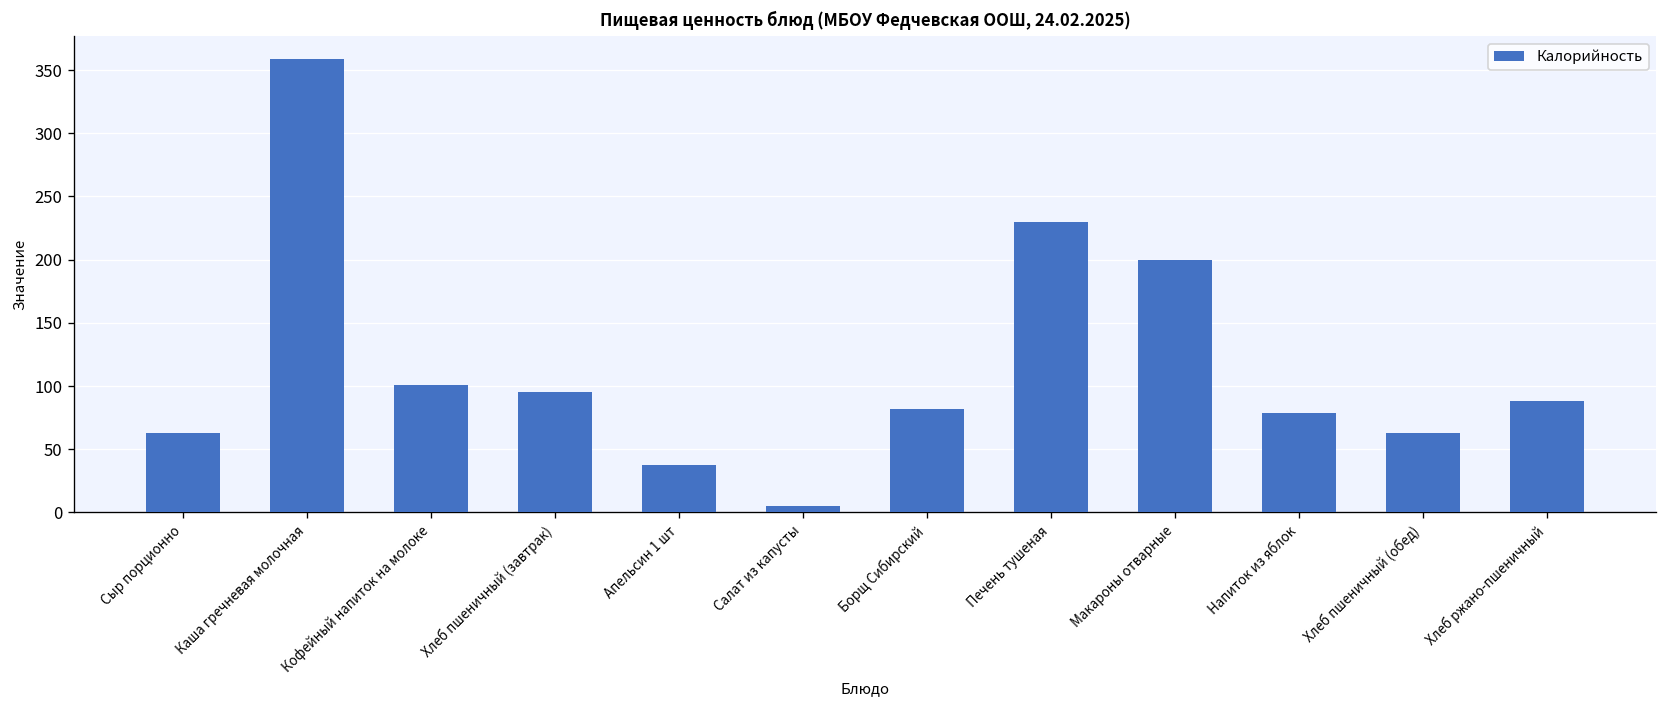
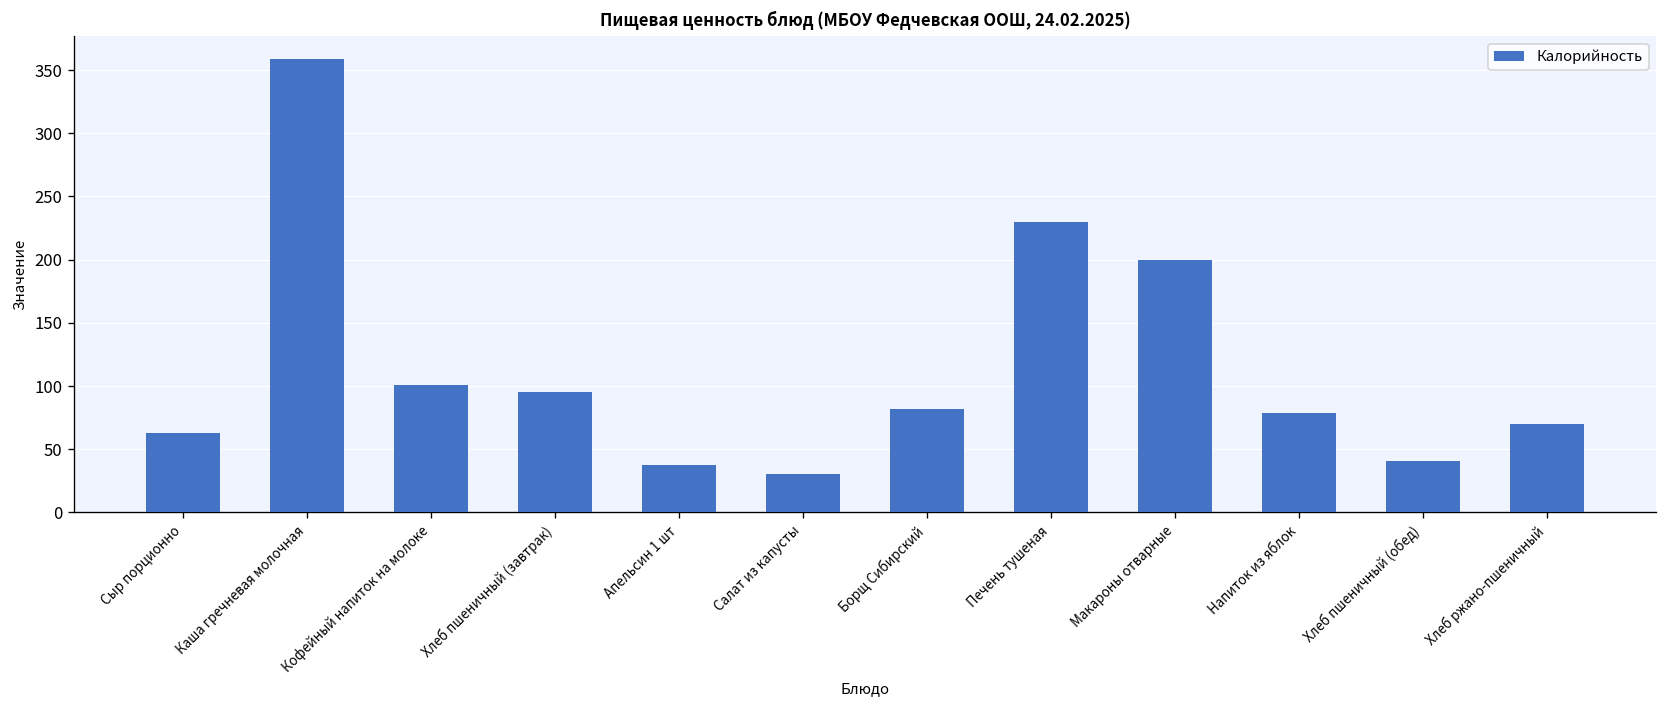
  {
    "Сыр порционно": 63,
    "Каша гречневая молочная": 359,
    "Кофейный напиток на молоке": 101,
    "Хлеб пшеничный (завтрак)": 95,
    "Апельсин 1 шт": 38,
-   "Салат из капусты": 5,
+   "Салат из капусты": 30,
    "Борщ Сибирский": 82,
    "Печень тушеная": 230,
    "Макароны отварные": 199,
    "Напиток из яблок": 79,
-   "Хлеб пшеничный (обед)": 63,
-   "Хлеб ржано-пшеничный": 89
+   "Хлеб пшеничный (обед)": 41,
+   "Хлеб ржано-пшеничный": 70
  }
